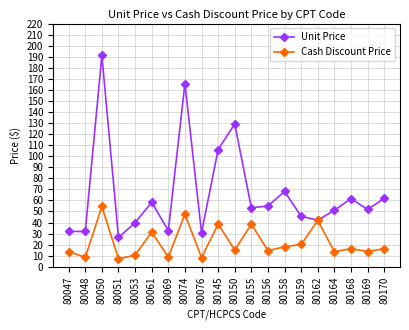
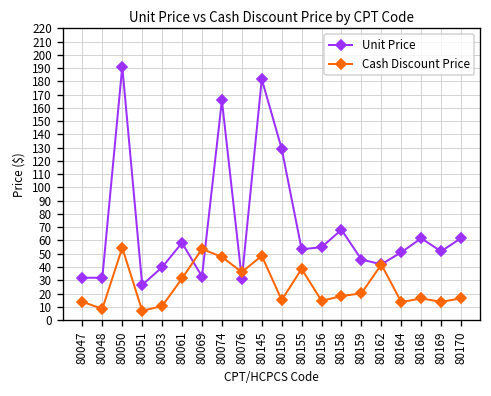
  {
    "Unit Price": {
      "80047": 32,
      "80048": 32,
      "80050": 191,
      "80051": 26,
      "80053": 40,
      "80061": 58,
      "80069": 33,
      "80074": 166,
      "80076": 31,
-     "80145": 106,
+     "80145": 182,
      "80150": 129,
      "80155": 53,
      "80156": 55,
      "80158": 68,
      "80159": 46,
      "80164": 51,
      "80168": 62,
      "80169": 52,
      "80170": 62
    },
    "Cash Discount Price": {
      "80047": 14,
      "80048": 8,
      "80050": 55,
      "80051": 7,
      "80053": 11,
      "80061": 31,
-     "80069": 9,
+     "80069": 54,
      "80074": 48,
-     "80076": 8,
-     "80145": 39,
+     "80076": 36,
+     "80145": 48,
      "80150": 15,
      "80155": 39,
      "80156": 15,
      "80158": 18,
      "80159": 20,
      "80164": 14,
      "80168": 16,
      "80169": 14,
      "80170": 16
    }
  }
